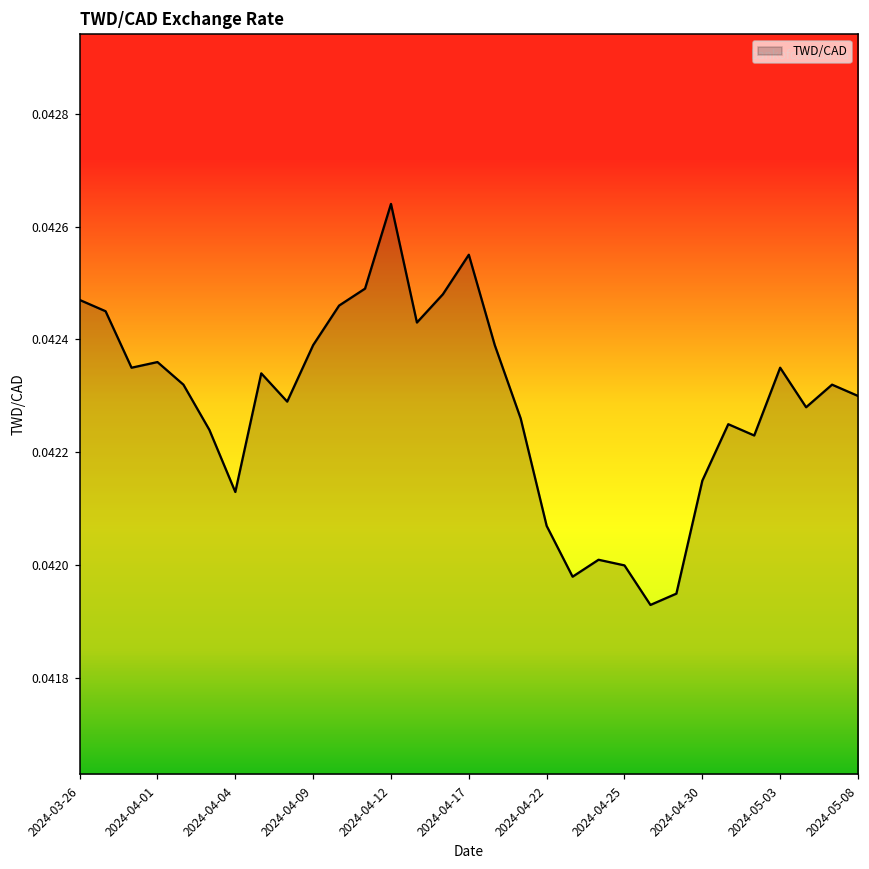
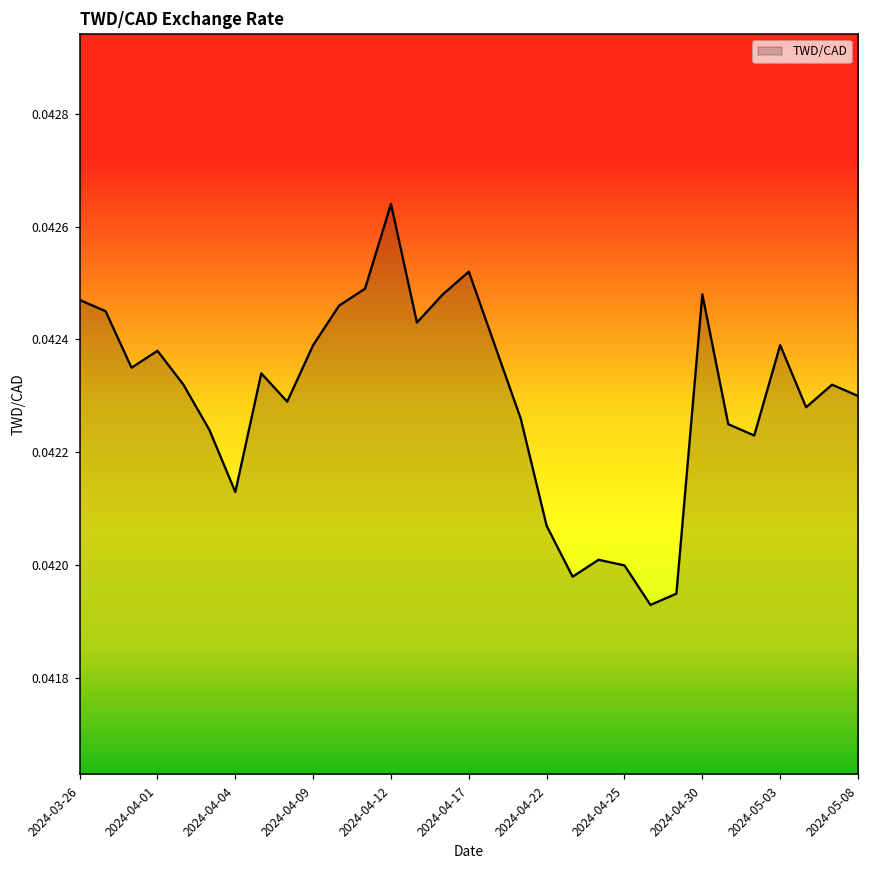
  {
    "2024-03-26": 0.04247,
-   "2024-04-01": 0.04236,
+   "2024-04-01": 0.04238,
    "2024-04-04": 0.04213,
    "2024-04-09": 0.04239,
    "2024-04-12": 0.04264,
-   "2024-04-17": 0.04255,
+   "2024-04-17": 0.04252,
    "2024-04-22": 0.04207,
    "2024-04-25": 0.04200,
-   "2024-04-30": 0.04215,
-   "2024-05-03": 0.04235,
+   "2024-04-30": 0.04248,
+   "2024-05-03": 0.04239,
    "2024-05-08": 0.04230
  }
